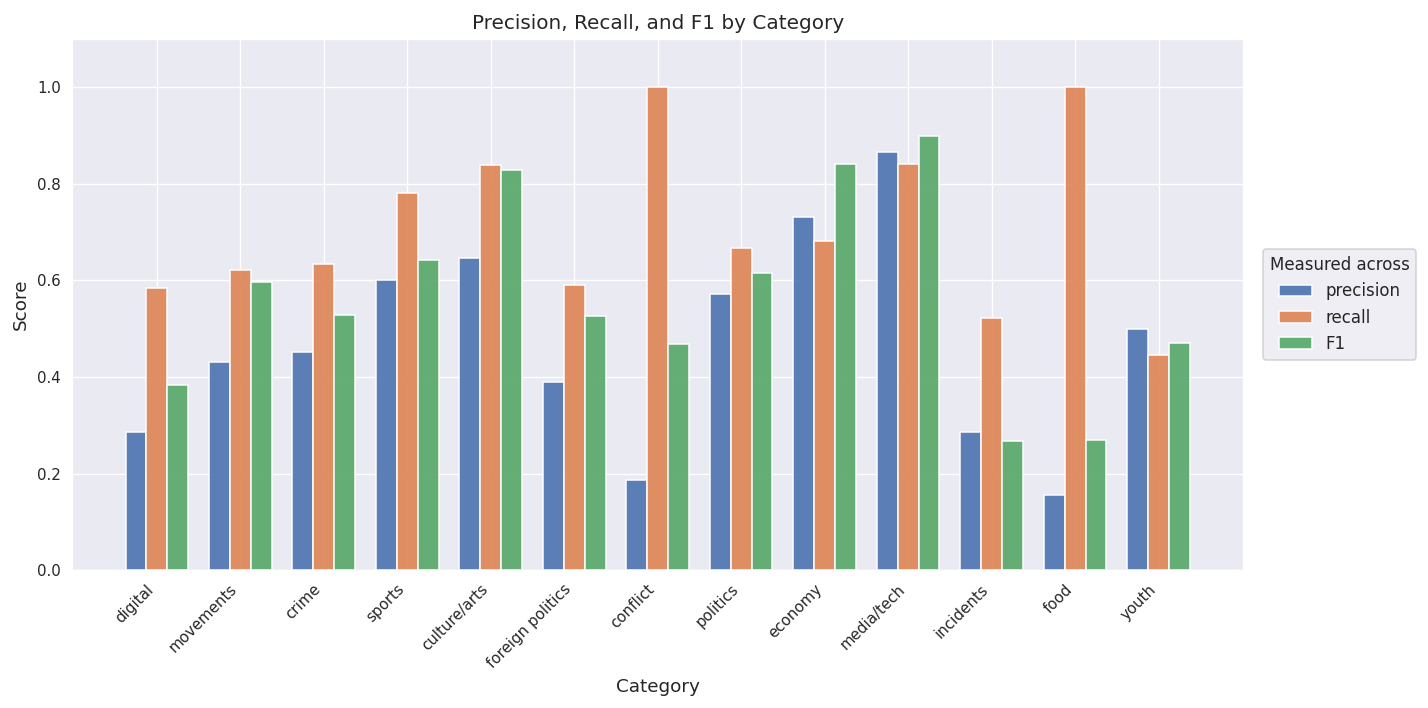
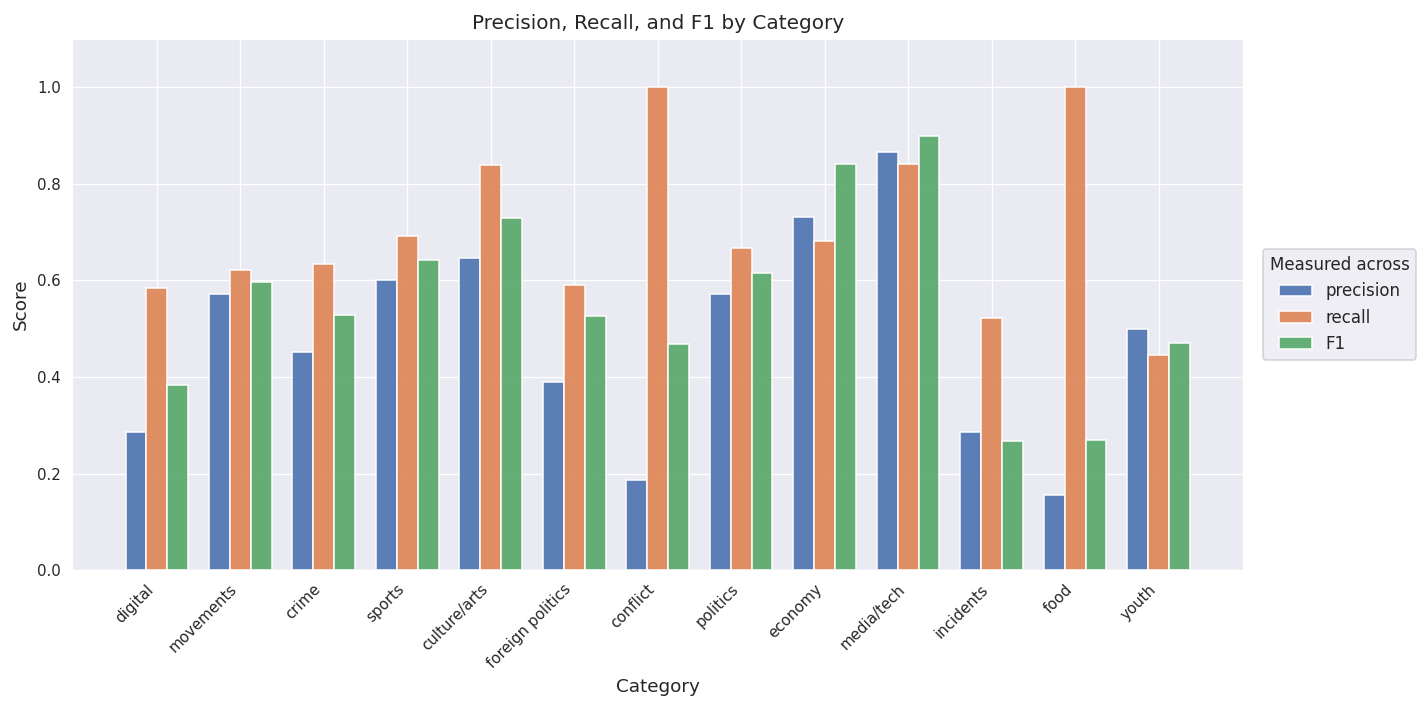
  {
    "precision": {
      "digital": 0.29,
-     "movements": 0.43,
+     "movements": 0.57,
      "crime": 0.45,
      "sports": 0.60,
      "culture/arts": 0.65,
      "foreign politics": 0.39,
      "conflict": 0.19,
      "politics": 0.57,
      "economy": 0.73,
      "media/tech": 0.87,
      "incidents": 0.29,
      "food": 0.16,
      "youth": 0.50
    },
    "recall": {
      "digital": 0.58,
      "movements": 0.62,
      "crime": 0.63,
-     "sports": 0.78,
+     "sports": 0.69,
      "culture/arts": 0.84,
      "foreign politics": 0.59,
      "conflict": 1.00,
      "politics": 0.67,
      "economy": 0.68,
      "media/tech": 0.84,
      "incidents": 0.52,
      "food": 1.00,
      "youth": 0.44
    },
    "F1": {
      "digital": 0.38,
      "movements": 0.60,
      "crime": 0.53,
      "sports": 0.64,
-     "culture/arts": 0.83,
+     "culture/arts": 0.73,
      "foreign politics": 0.53,
      "conflict": 0.47,
      "politics": 0.62,
      "economy": 0.84,
      "media/tech": 0.90,
      "incidents": 0.27,
      "food": 0.27,
      "youth": 0.47
    }
  }
